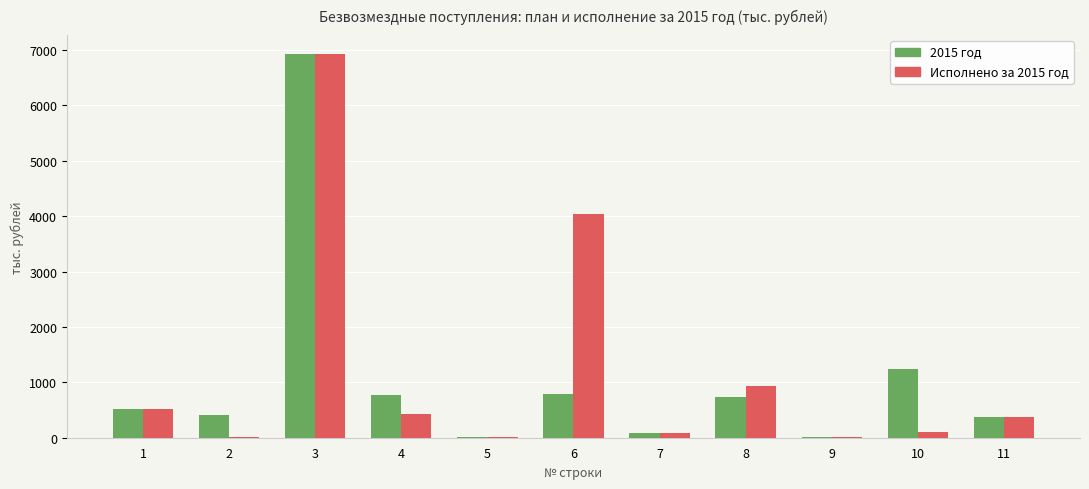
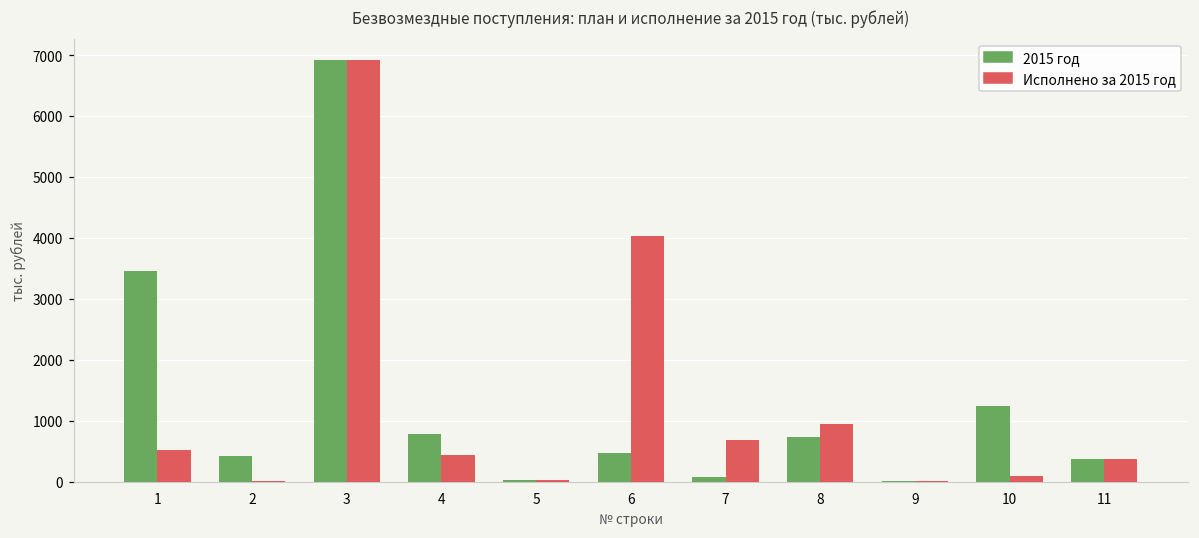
  {
    "2015 год": {
-     "1": 500,
+     "1": 3500,
      "2": 400,
      "3": 6900,
      "4": 800,
-     "6": 800,
+     "6": 500,
      "7": 100,
      "8": 700,
      "10": 1200,
      "11": 400
    },
    "Исполнено за 2015 год": {
      "1": 500,
      "3": 6900,
      "4": 400,
      "6": 4000,
-     "7": 100,
+     "7": 700,
      "8": 900,
      "10": 100,
      "11": 400
    }
  }
